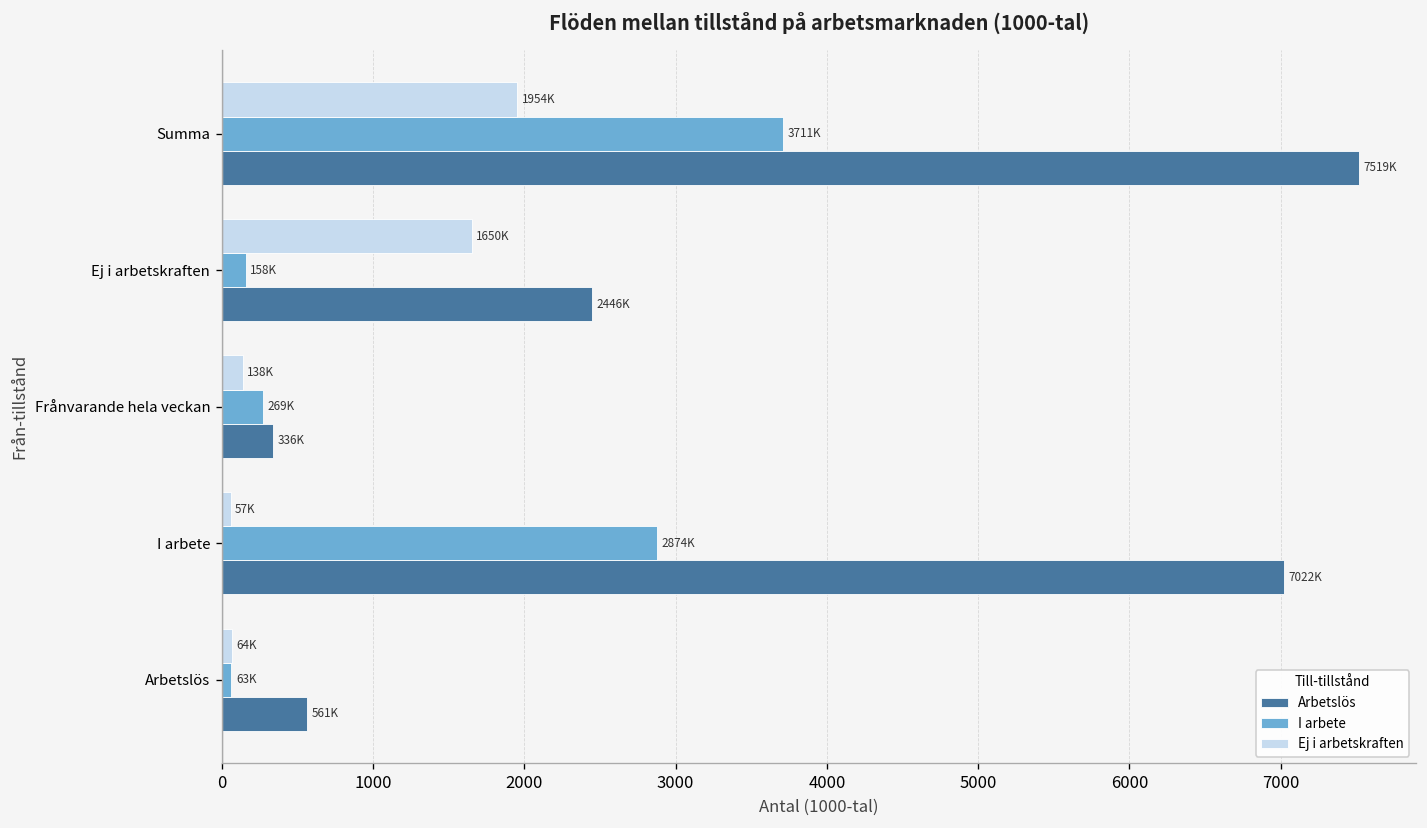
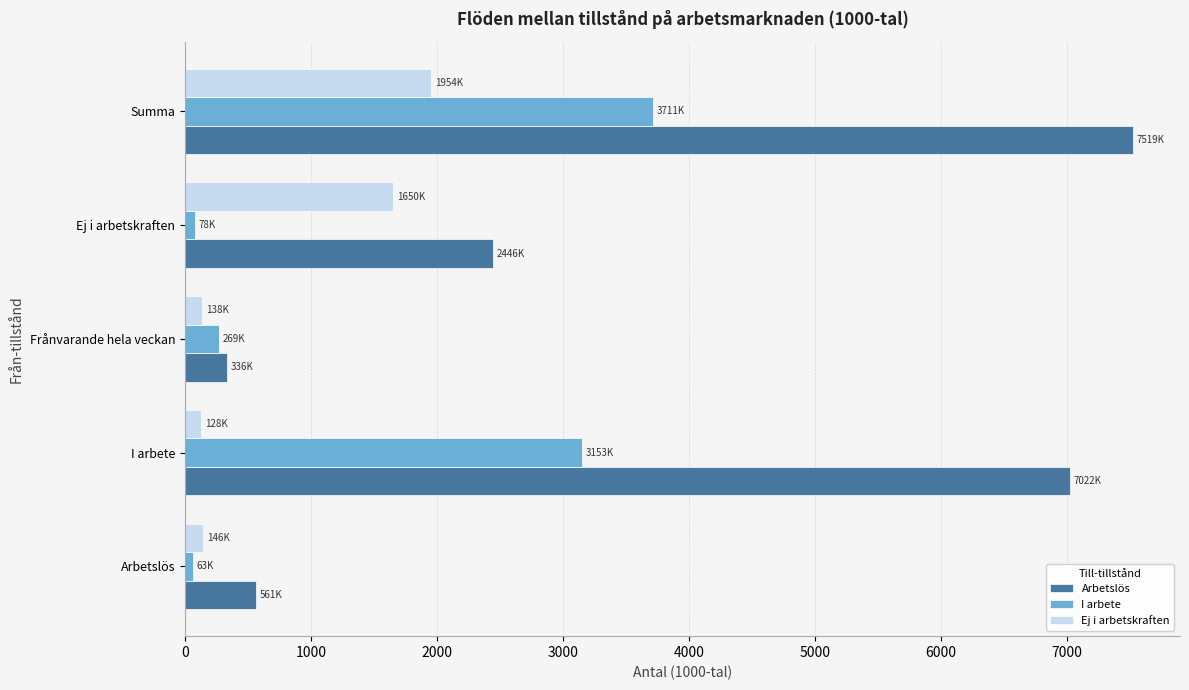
  {
    "Arbetslös": {
      "Summa": "7519K",
      "Ej i arbetskraften": "2446K",
      "Frånvarande hela veckan": "336K",
      "I arbete": "7022K",
      "Arbetslös": "561K"
    },
    "I arbete": {
      "Summa": "3711K",
-     "Ej i arbetskraften": "158K",
+     "Ej i arbetskraften": "78K",
      "Frånvarande hela veckan": "269K",
-     "I arbete": "2874K",
+     "I arbete": "3153K",
      "Arbetslös": "63K"
    },
    "Ej i arbetskraften": {
      "Summa": "1954K",
      "Ej i arbetskraften": "1650K",
      "Frånvarande hela veckan": "138K",
-     "I arbete": "57K",
-     "Arbetslös": "64K"
+     "I arbete": "128K",
+     "Arbetslös": "146K"
    }
  }
